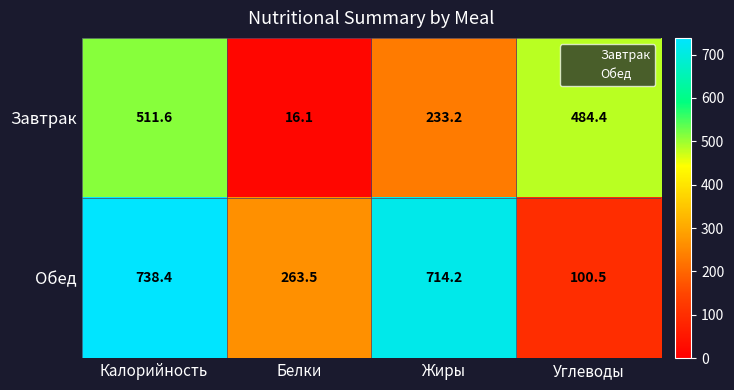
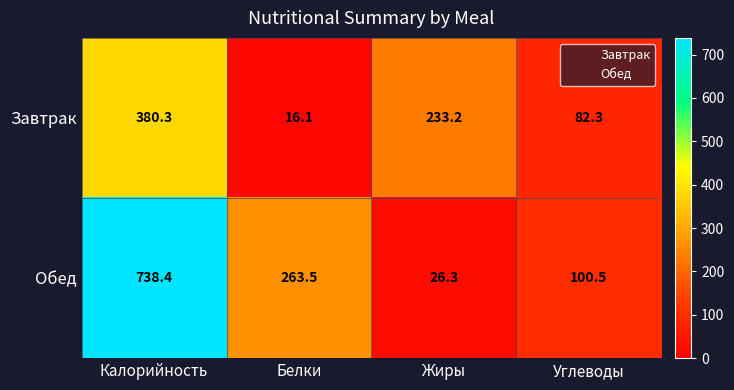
  {
    "Завтрак": {
-     "Калорийность": 511.6,
+     "Калорийность": 380.3,
      "Белки": 16.1,
      "Жиры": 233.2,
-     "Углеводы": 484.4
+     "Углеводы": 82.3
    },
    "Обед": {
      "Калорийность": 738.4,
      "Белки": 263.5,
-     "Жиры": 714.2,
+     "Жиры": 26.3,
      "Углеводы": 100.5
    }
  }
